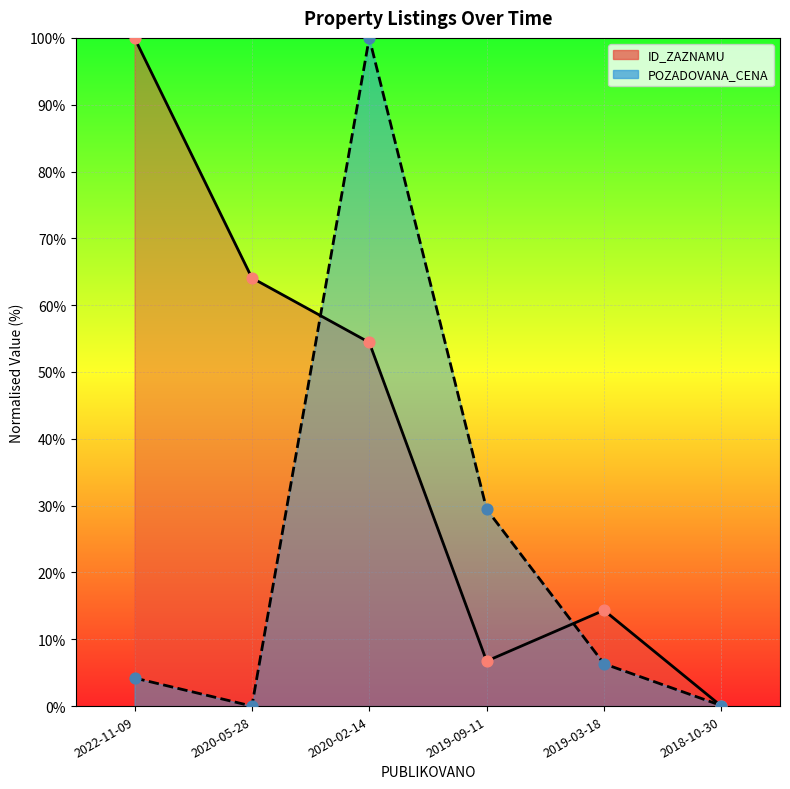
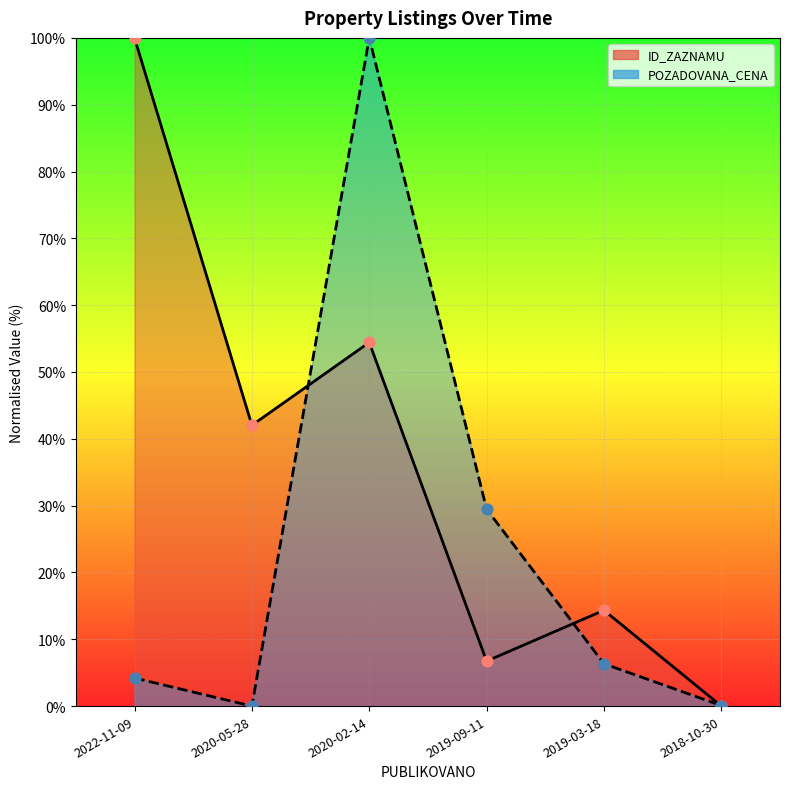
  {
    "ID_ZAZNAMU": {
      "2022-11-09": "100%",
-     "2020-05-28": "64%",
+     "2020-05-28": "42%",
      "2020-02-14": "54%",
      "2019-09-11": "7%",
      "2019-03-18": "14%"
    },
    "POZADOVANA_CENA": {
      "2022-11-09": "4%",
      "2020-05-28": "0%",
      "2020-02-14": "100%",
      "2019-09-11": "29%",
      "2019-03-18": "6%"
    }
  }
